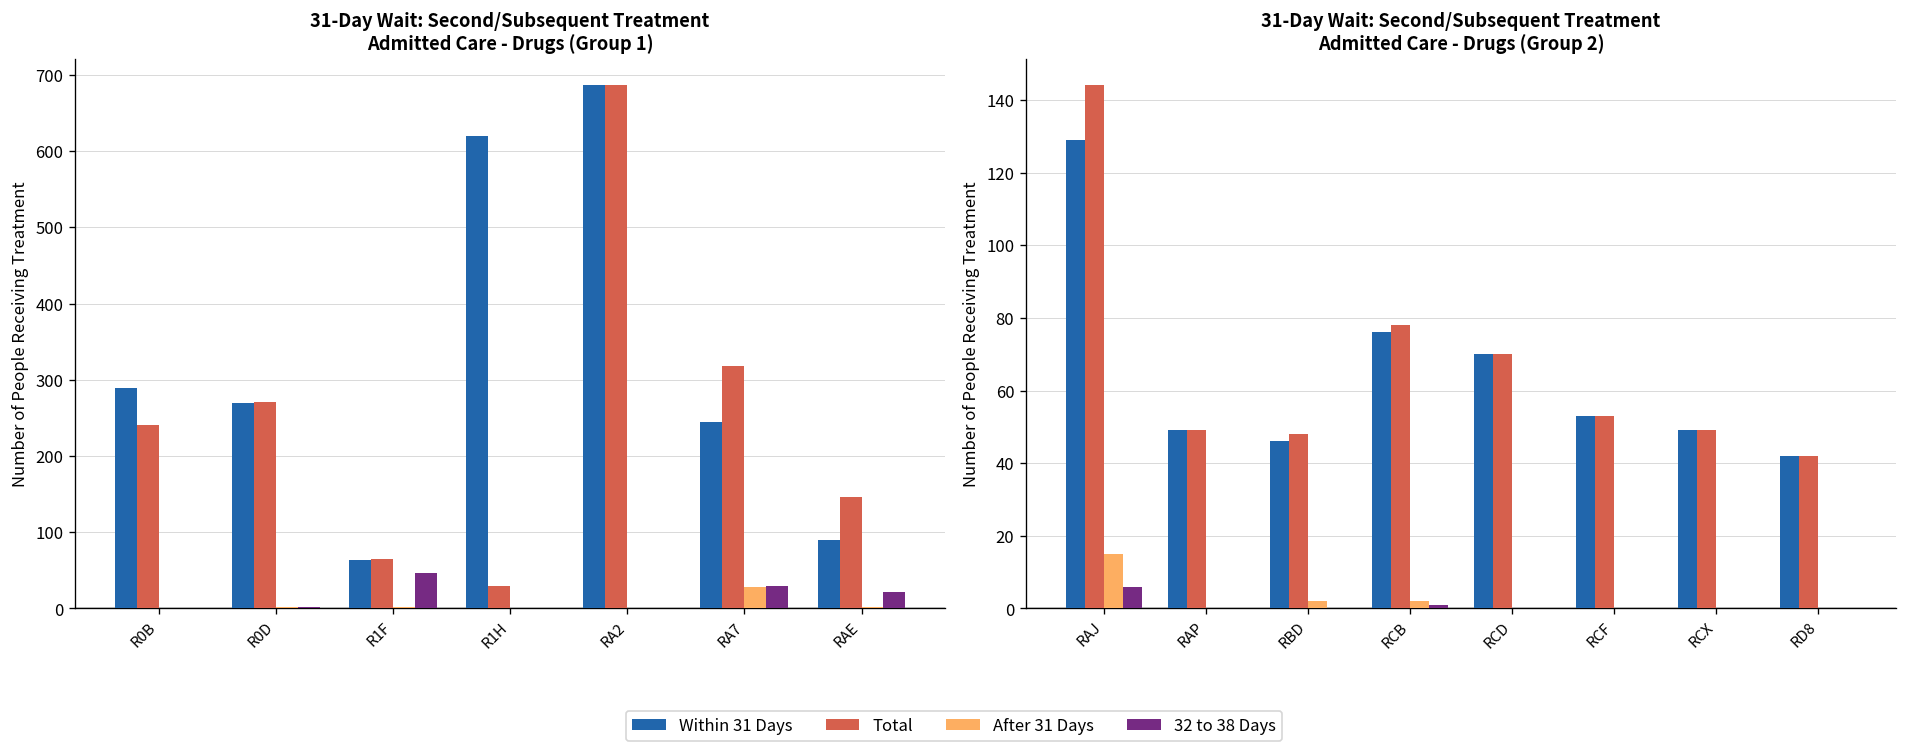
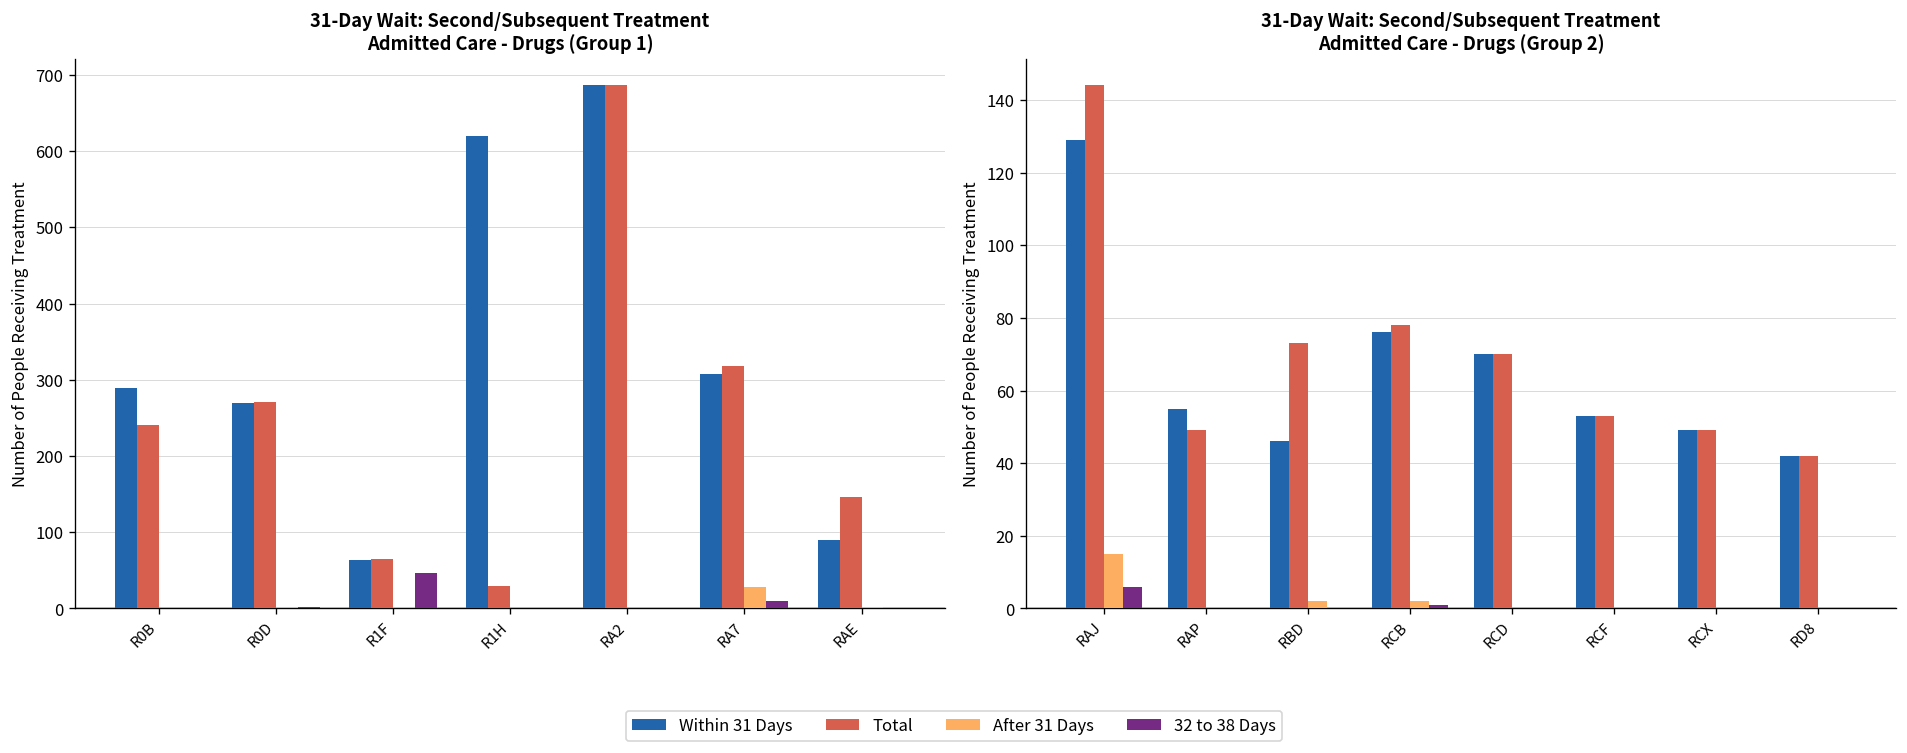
  {
    "31-Day Wait: Second/Subsequent Treatment Admitted Care - Drugs (Group 1)": {
      "Within 31 Days": {
        "R0B": 290,
        "R0D": 270,
        "R1F": 60,
        "R1H": 620,
        "RA2": 690,
-       "RA7": 250,
+       "RA7": 310,
        "RAE": 90
      },
      "Total": {
        "R0B": 240,
        "R0D": 270,
        "R1F": 70,
        "R1H": 30,
        "RA2": 690,
        "RA7": 320,
        "RAE": 150
      },
      "After 31 Days": {
        "RA2": 0,
        "RA7": 30
      },
      "32 to 38 Days": {
        "R1F": 50,
        "R1H": 0,
        "RA2": 0,
-       "RA7": 30,
-       "RAE": 20
+       "RA7": 10,
+       "RAE": 0
      }
    },
    "31-Day Wait: Second/Subsequent Treatment Admitted Care - Drugs (Group 2)": {
      "Within 31 Days": {
        "RAJ": 129,
-       "RAP": 49,
+       "RAP": 55,
        "RBD": 46,
        "RCB": 76,
        "RCD": 70,
        "RCF": 53,
        "RCX": 49,
        "RD8": 42
      },
      "Total": {
        "RAJ": 144,
        "RAP": 49,
-       "RBD": 48,
+       "RBD": 73,
        "RCB": 78,
        "RCD": 70,
        "RCF": 53,
        "RCX": 49,
        "RD8": 42
      },
      "After 31 Days": {
        "RAJ": 15,
        "RAP": 0,
        "RBD": 2,
        "RCB": 2,
        "RCD": 0,
        "RCF": 0,
        "RCX": 0,
        "RD8": 0
      },
      "32 to 38 Days": {
        "RAJ": 6,
        "RAP": 0,
        "RBD": 0,
        "RCB": 1,
        "RCD": 0,
        "RCF": 0,
        "RCX": 0,
        "RD8": 0
      }
    }
  }
